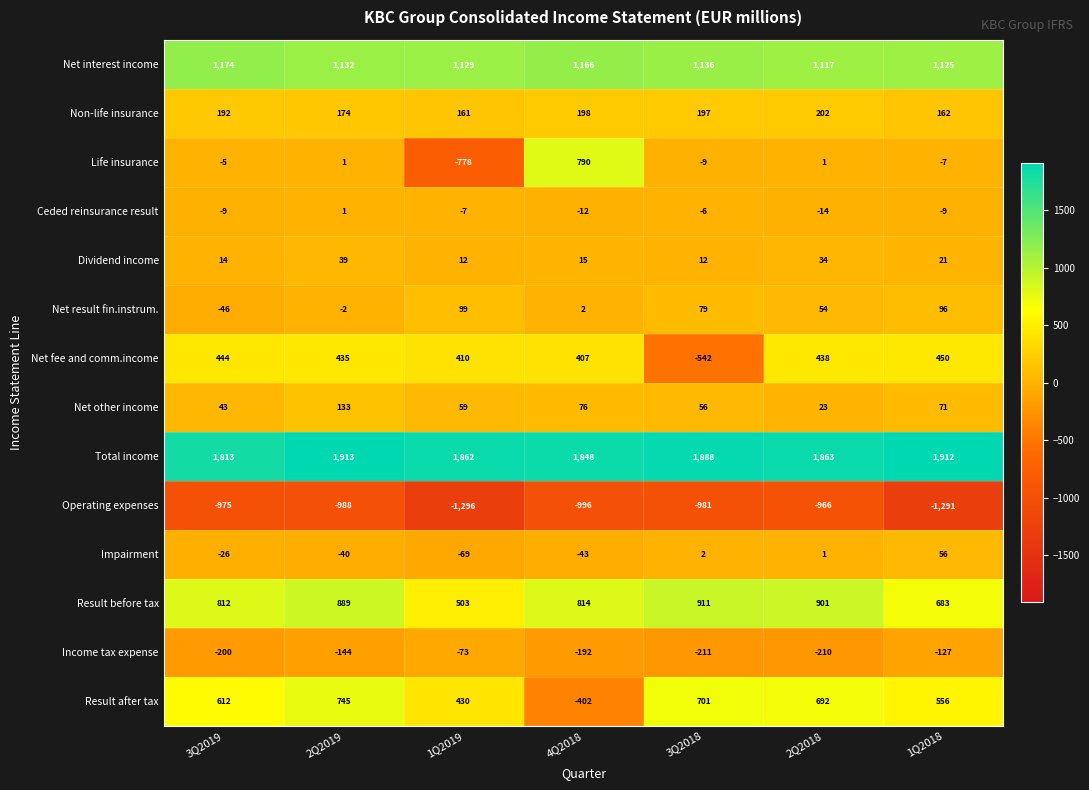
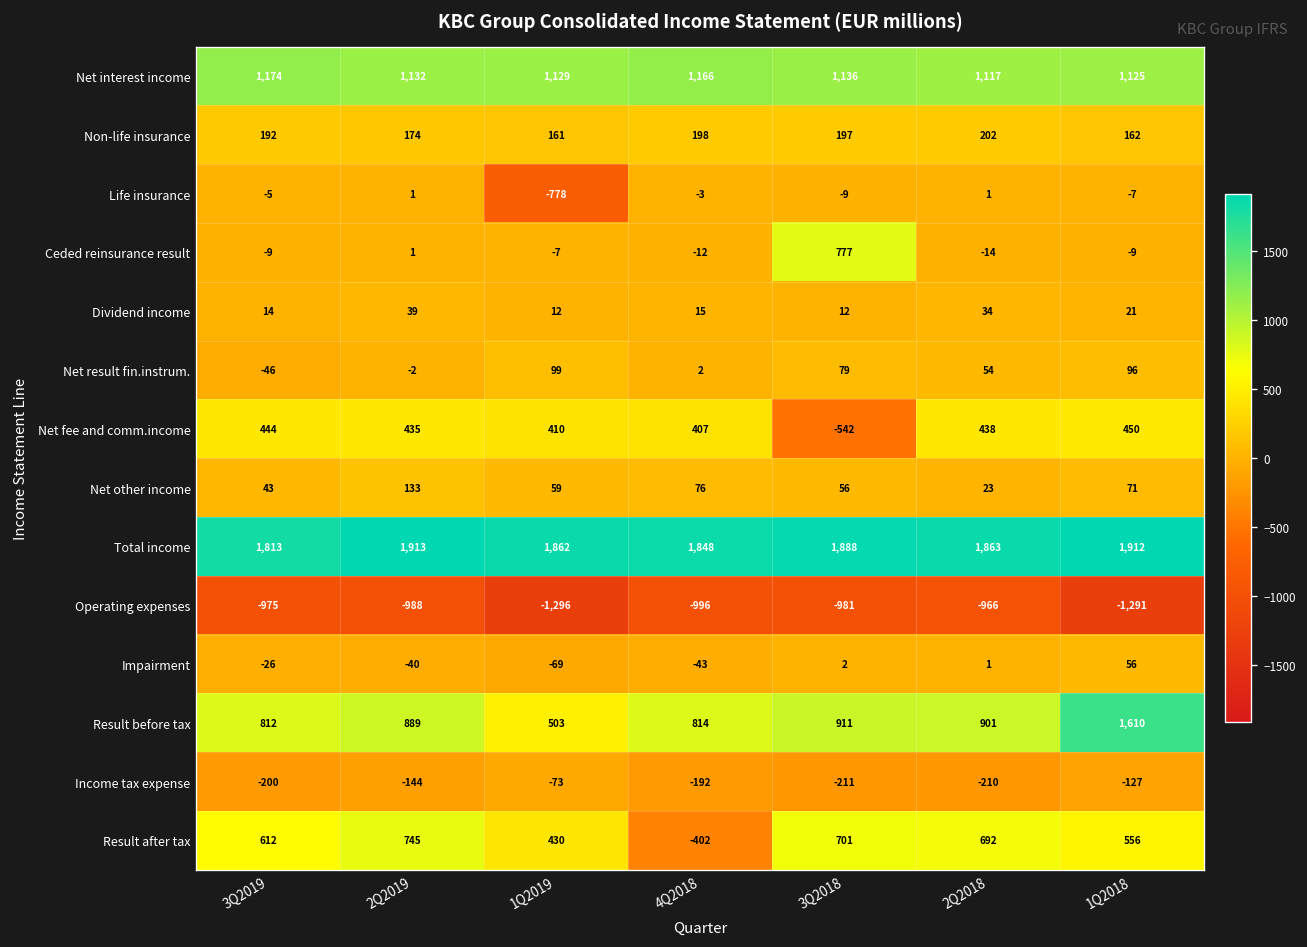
  {
    "Net interest income": {
      "3Q2019": "1,174",
      "2Q2019": "1,132",
      "1Q2019": "1,129",
      "4Q2018": "1,166",
      "3Q2018": "1,136",
      "2Q2018": "1,117",
      "1Q2018": "1,125"
    },
    "Non-life insurance": {
      "3Q2019": "192",
      "2Q2019": "174",
      "1Q2019": "161",
      "4Q2018": "198",
      "3Q2018": "197",
      "2Q2018": "202",
      "1Q2018": "162"
    },
    "Life insurance": {
      "3Q2019": "-5",
      "2Q2019": "1",
      "1Q2019": "-778",
-     "4Q2018": "790",
+     "4Q2018": "-3",
      "3Q2018": "-9",
      "2Q2018": "1",
      "1Q2018": "-7"
    },
    "Ceded reinsurance result": {
      "3Q2019": "-9",
      "2Q2019": "1",
      "1Q2019": "-7",
      "4Q2018": "-12",
-     "3Q2018": "-6",
+     "3Q2018": "777",
      "2Q2018": "-14",
      "1Q2018": "-9"
    },
    "Dividend income": {
      "3Q2019": "14",
      "2Q2019": "39",
      "1Q2019": "12",
      "4Q2018": "15",
      "3Q2018": "12",
      "2Q2018": "34",
      "1Q2018": "21"
    },
    "Net result fin.instrum.": {
      "3Q2019": "-46",
      "2Q2019": "-2",
      "1Q2019": "99",
      "4Q2018": "2",
      "3Q2018": "79",
      "2Q2018": "54",
      "1Q2018": "96"
    },
    "Net fee and comm.income": {
      "3Q2019": "444",
      "2Q2019": "435",
      "1Q2019": "410",
      "4Q2018": "407",
      "3Q2018": "-542",
      "2Q2018": "438",
      "1Q2018": "450"
    },
    "Net other income": {
      "3Q2019": "43",
      "2Q2019": "133",
      "1Q2019": "59",
      "4Q2018": "76",
      "3Q2018": "56",
      "2Q2018": "23",
      "1Q2018": "71"
    },
    "Total income": {
      "3Q2019": "1,813",
      "2Q2019": "1,913",
      "1Q2019": "1,862",
      "4Q2018": "1,848",
      "3Q2018": "1,888",
      "2Q2018": "1,863",
      "1Q2018": "1,912"
    },
    "Operating expenses": {
      "3Q2019": "-975",
      "2Q2019": "-988",
      "1Q2019": "-1,296",
      "4Q2018": "-996",
      "3Q2018": "-981",
      "2Q2018": "-966",
      "1Q2018": "-1,291"
    },
    "Impairment": {
      "3Q2019": "-26",
      "2Q2019": "-40",
      "1Q2019": "-69",
      "4Q2018": "-43",
      "3Q2018": "2",
      "2Q2018": "1",
      "1Q2018": "56"
    },
    "Result before tax": {
      "3Q2019": "812",
      "2Q2019": "889",
      "1Q2019": "503",
      "4Q2018": "814",
      "3Q2018": "911",
      "2Q2018": "901",
-     "1Q2018": "683"
+     "1Q2018": "1,610"
    },
    "Income tax expense": {
      "3Q2019": "-200",
      "2Q2019": "-144",
      "1Q2019": "-73",
      "4Q2018": "-192",
      "3Q2018": "-211",
      "2Q2018": "-210",
      "1Q2018": "-127"
    },
    "Result after tax": {
      "3Q2019": "612",
      "2Q2019": "745",
      "1Q2019": "430",
      "4Q2018": "-402",
      "3Q2018": "701",
      "2Q2018": "692",
      "1Q2018": "556"
    }
  }
